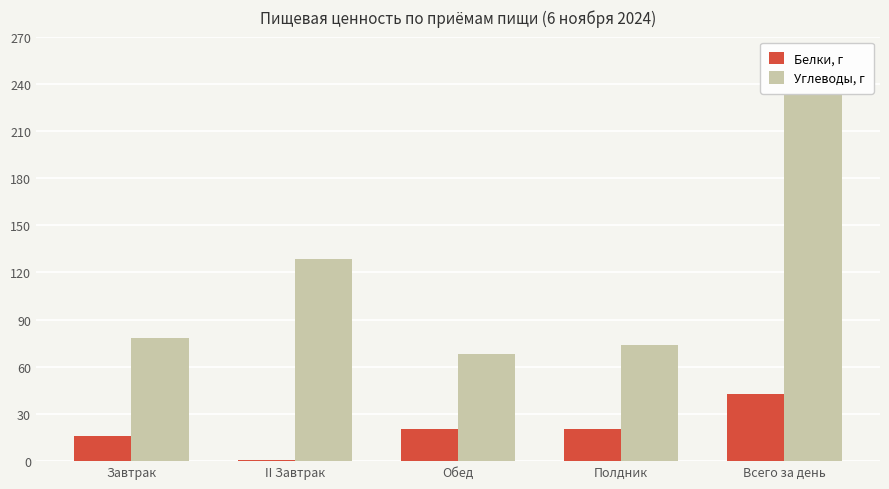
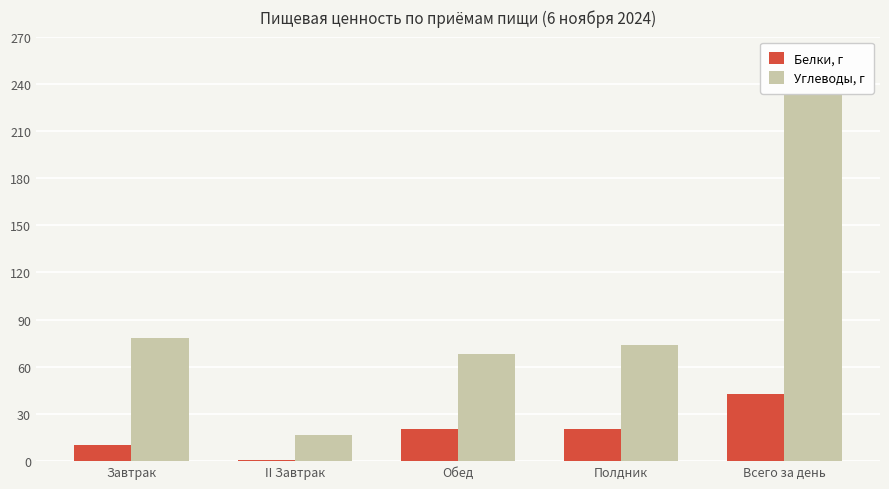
  {
    "Белки, г": {
-     "Завтрак": 16,
+     "Завтрак": 10,
      "Обед": 20,
      "Полдник": 20,
      "Всего за день": 42
    },
    "Углеводы, г": {
      "Завтрак": 78,
-     "II Завтрак": 129,
+     "II Завтрак": 17,
      "Обед": 68,
      "Полдник": 74
    }
  }
